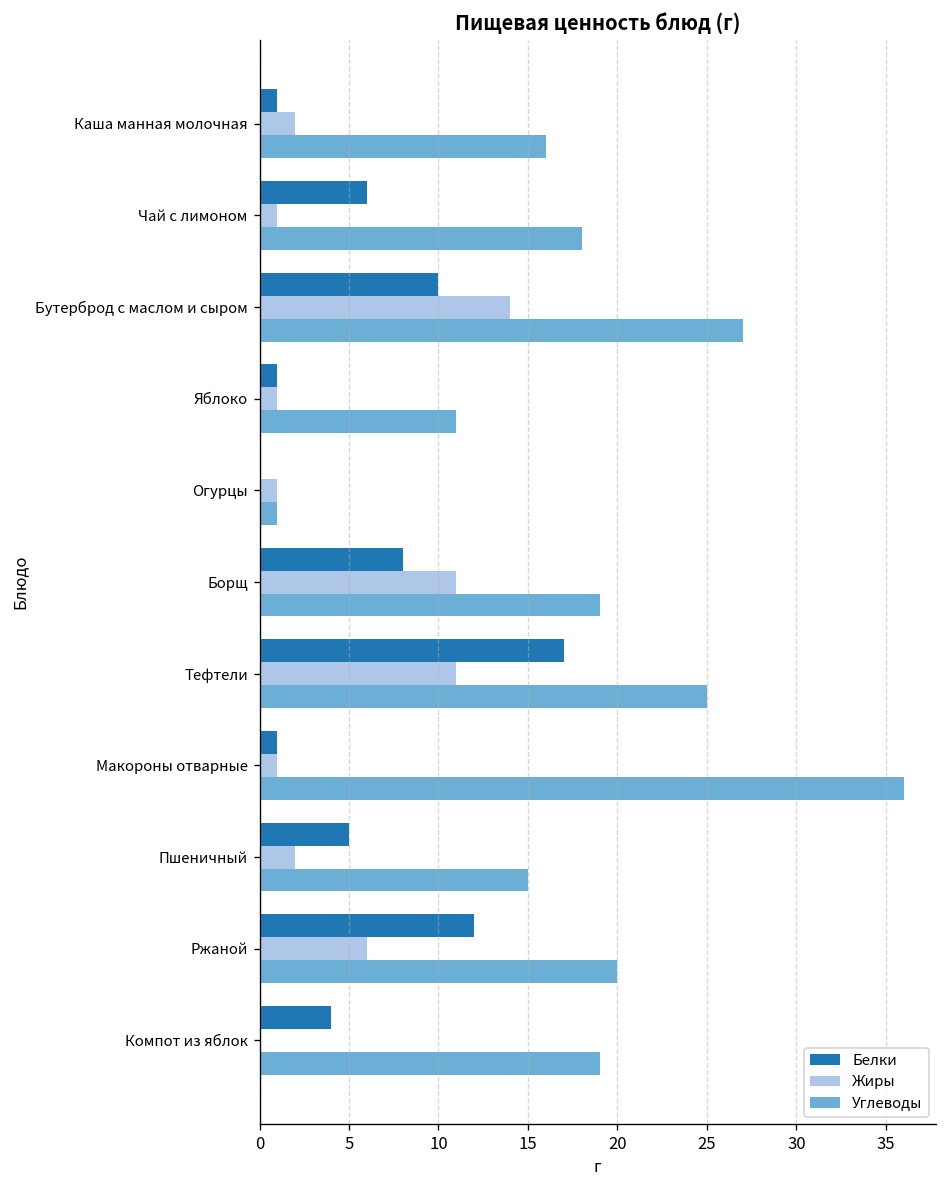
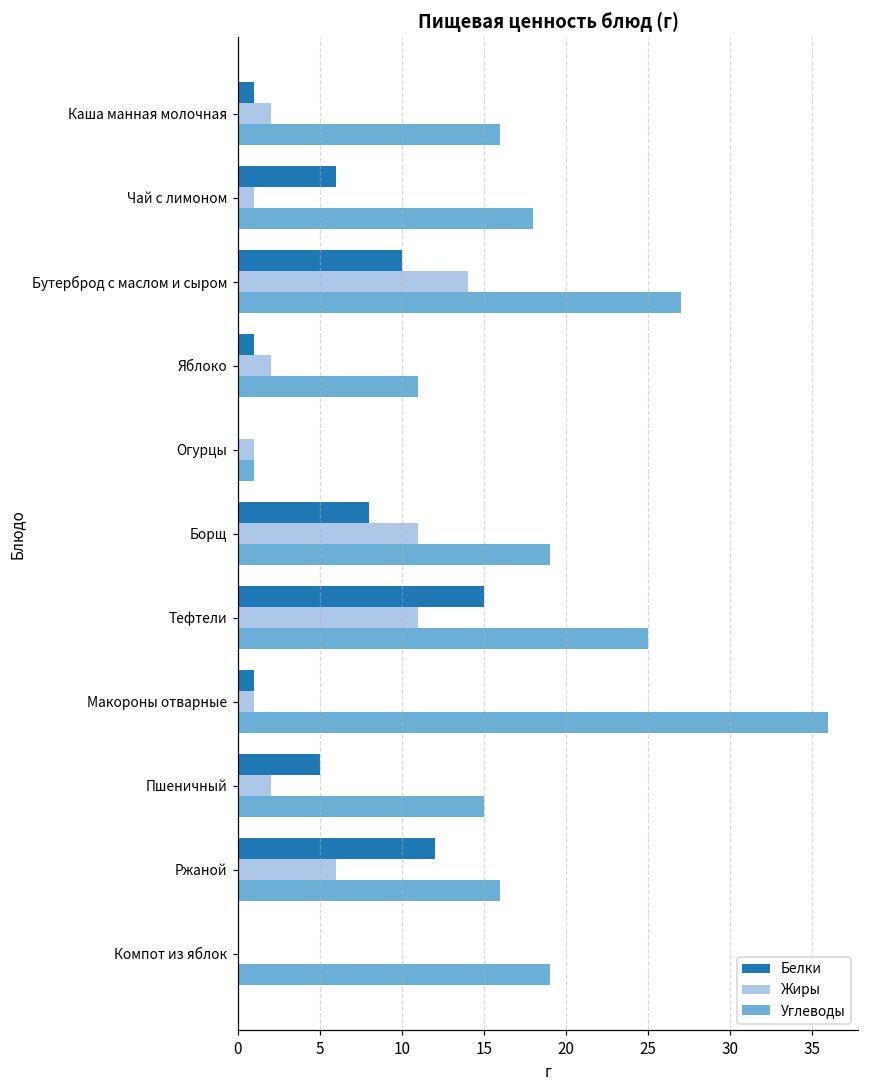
  {
    "Белки": {
      "Каша манная молочная": 1,
      "Чай с лимоном": 6,
      "Бутерброд с маслом и сыром": 10,
      "Яблоко": 1,
      "Огурцы": 0,
      "Борщ": 8,
-     "Тефтели": 17,
+     "Тефтели": 15,
      "Макороны отварные": 1,
      "Пшеничный": 5,
      "Ржаной": 12,
-     "Компот из яблок": 4
+     "Компот из яблок": 0
    },
    "Жиры": {
      "Каша манная молочная": 2,
      "Чай с лимоном": 1,
      "Бутерброд с маслом и сыром": 14,
-     "Яблоко": 1,
+     "Яблоко": 2,
      "Огурцы": 1,
      "Борщ": 11,
      "Тефтели": 11,
      "Макороны отварные": 1,
      "Пшеничный": 2,
      "Ржаной": 6,
      "Компот из яблок": 0
    },
    "Углеводы": {
      "Каша манная молочная": 16,
      "Чай с лимоном": 18,
      "Бутерброд с маслом и сыром": 27,
      "Яблоко": 11,
      "Огурцы": 1,
      "Борщ": 19,
      "Тефтели": 25,
      "Макороны отварные": 36,
      "Пшеничный": 15,
-     "Ржаной": 20,
+     "Ржаной": 16,
      "Компот из яблок": 19
    }
  }
